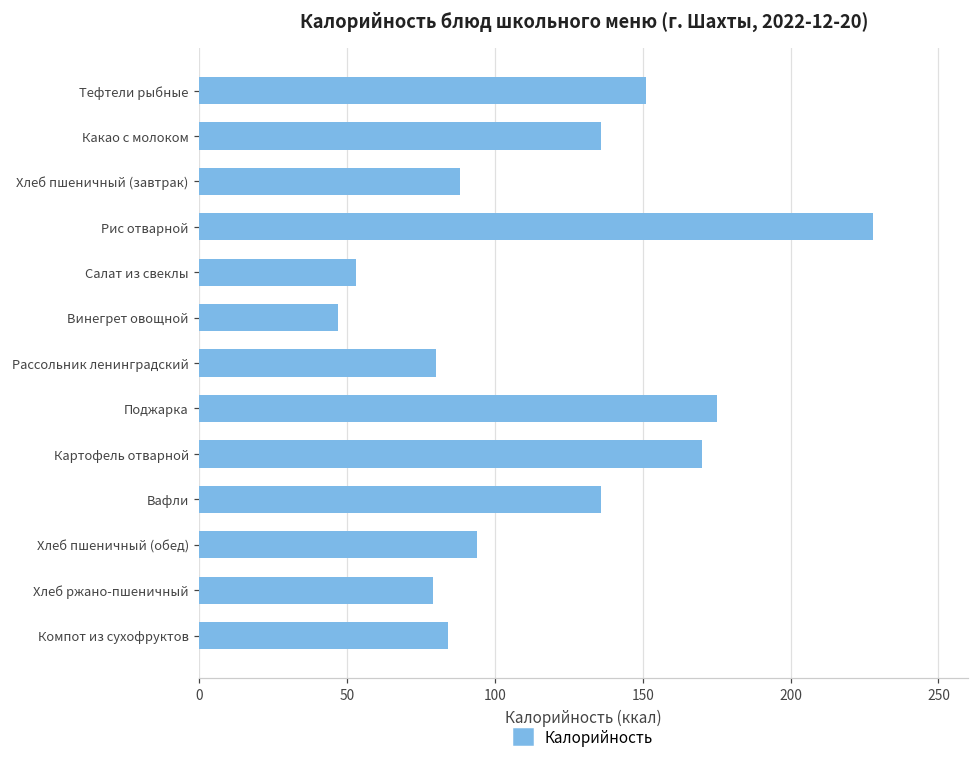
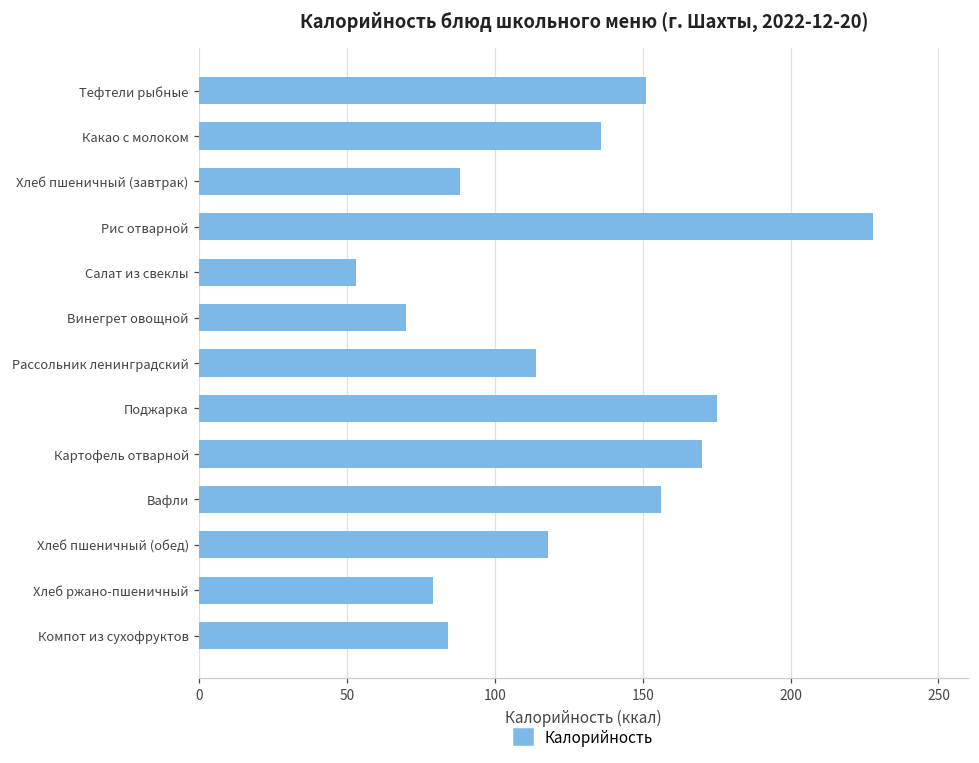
  {
    "Тефтели рыбные": 151,
    "Какао с молоком": 136,
    "Хлеб пшеничный (завтрак)": 88,
    "Рис отварной": 228,
    "Салат из свеклы": 53,
-   "Винегрет овощной": 47,
-   "Рассольник ленинградский": 80,
+   "Винегрет овощной": 70,
+   "Рассольник ленинградский": 114,
    "Поджарка": 175,
    "Картофель отварной": 170,
-   "Вафли": 136,
-   "Хлеб пшеничный (обед)": 94,
+   "Вафли": 156,
+   "Хлеб пшеничный (обед)": 118,
    "Хлеб ржано-пшеничный": 79,
    "Компот из сухофруктов": 84
  }
